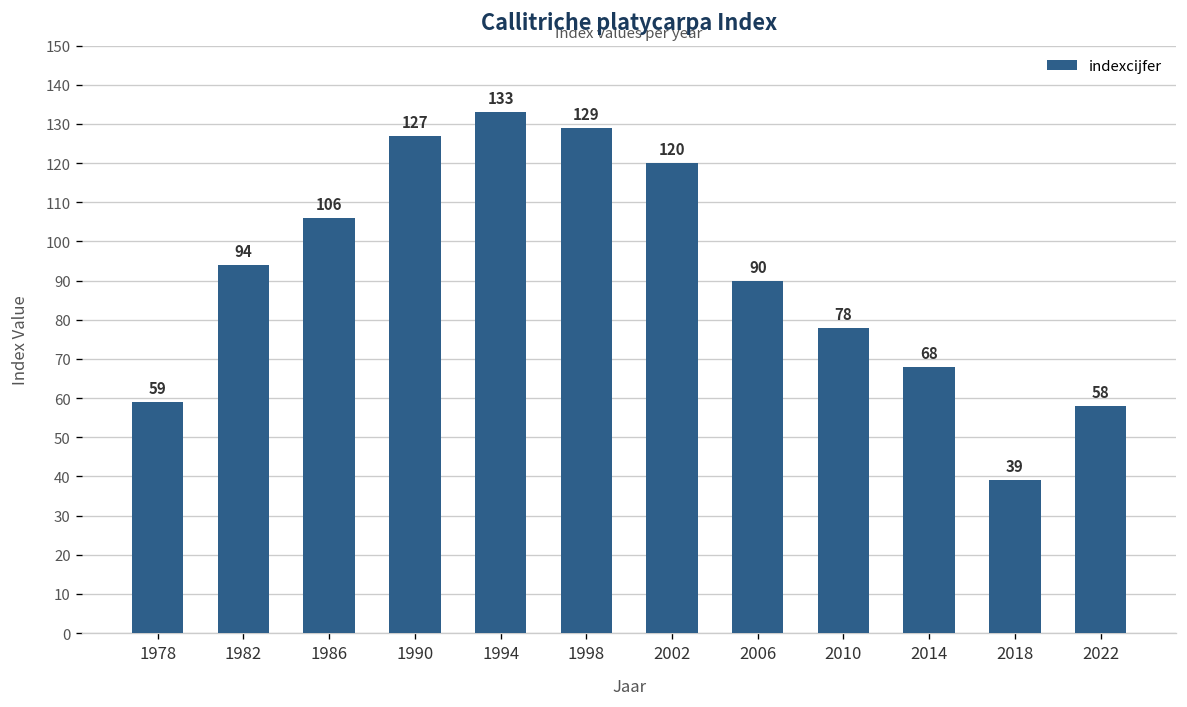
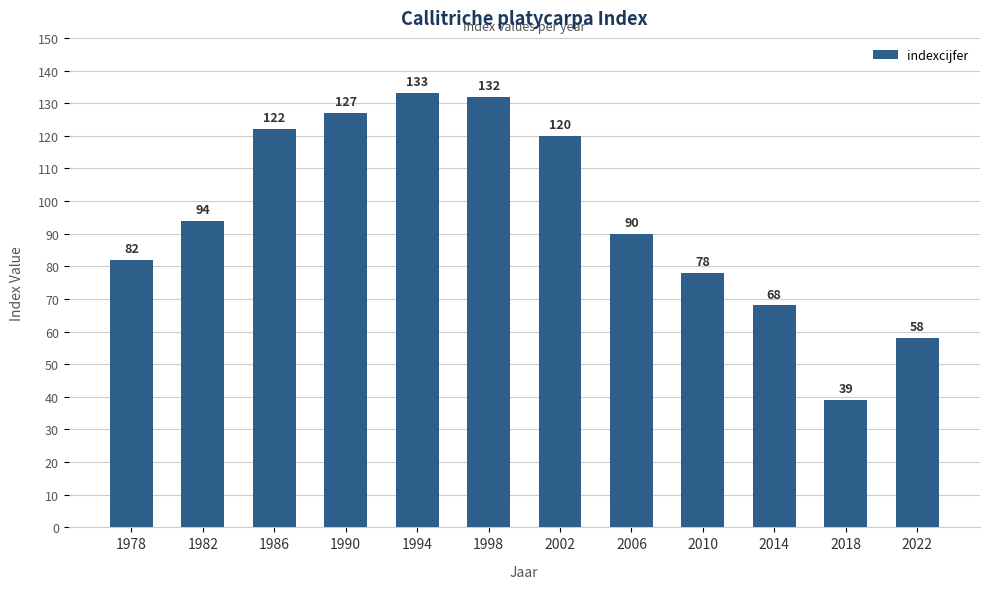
  {
-   "1978": 59,
+   "1978": 82,
    "1982": 94,
-   "1986": 106,
+   "1986": 122,
    "1990": 127,
    "1994": 133,
-   "1998": 129,
+   "1998": 132,
    "2002": 120,
    "2006": 90,
    "2010": 78,
    "2014": 68,
    "2018": 39,
    "2022": 58
  }
